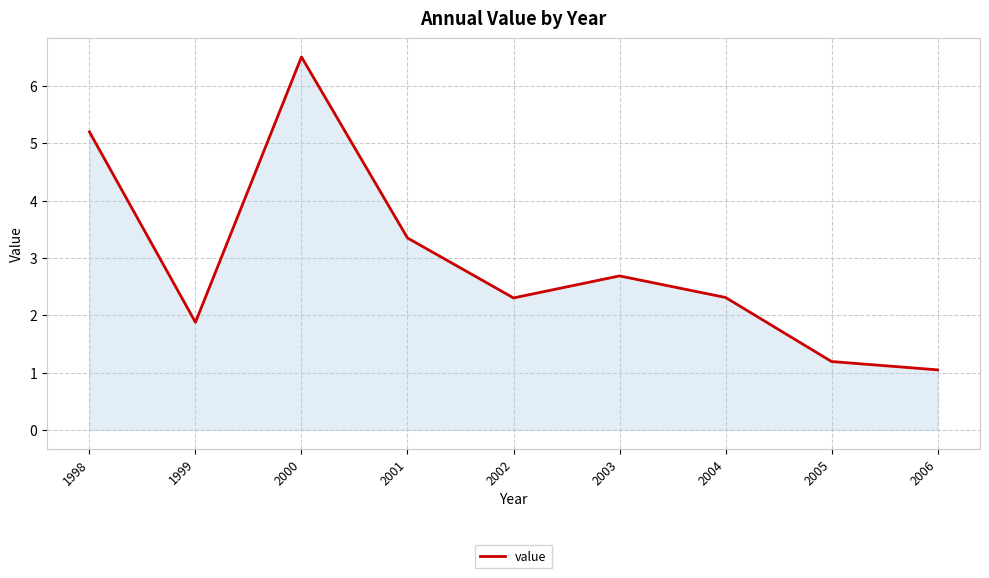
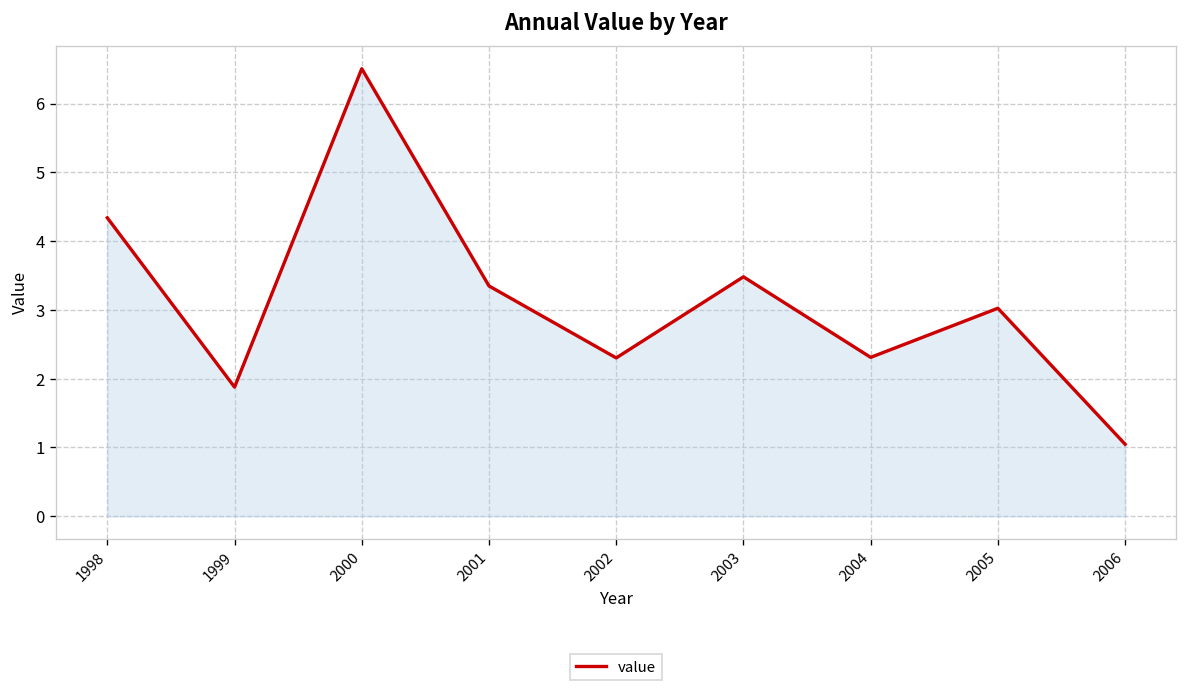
  {
-   "1998": 5.2,
+   "1998": 4.3,
    "1999": 1.9,
    "2000": 6.5,
    "2001": 3.3,
    "2002": 2.3,
-   "2003": 2.7,
+   "2003": 3.5,
    "2004": 2.3,
-   "2005": 1.2,
+   "2005": 3.0,
    "2006": 1.0
  }
